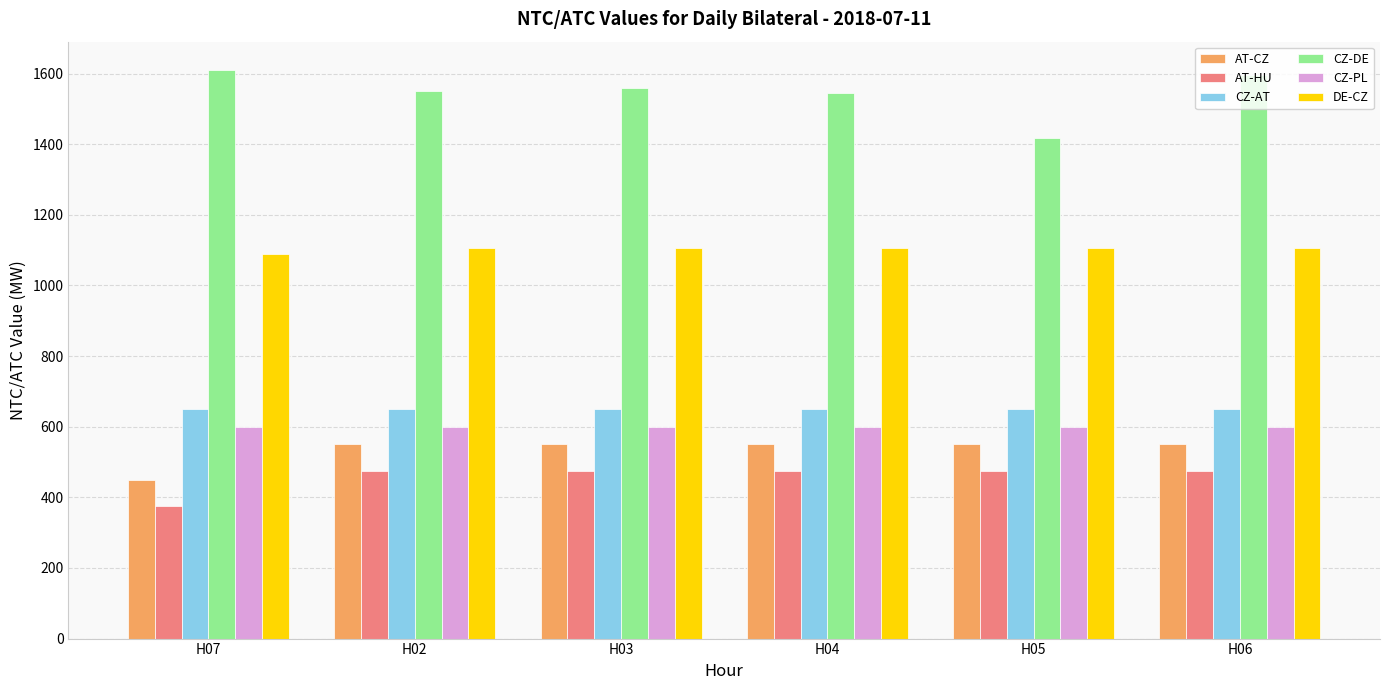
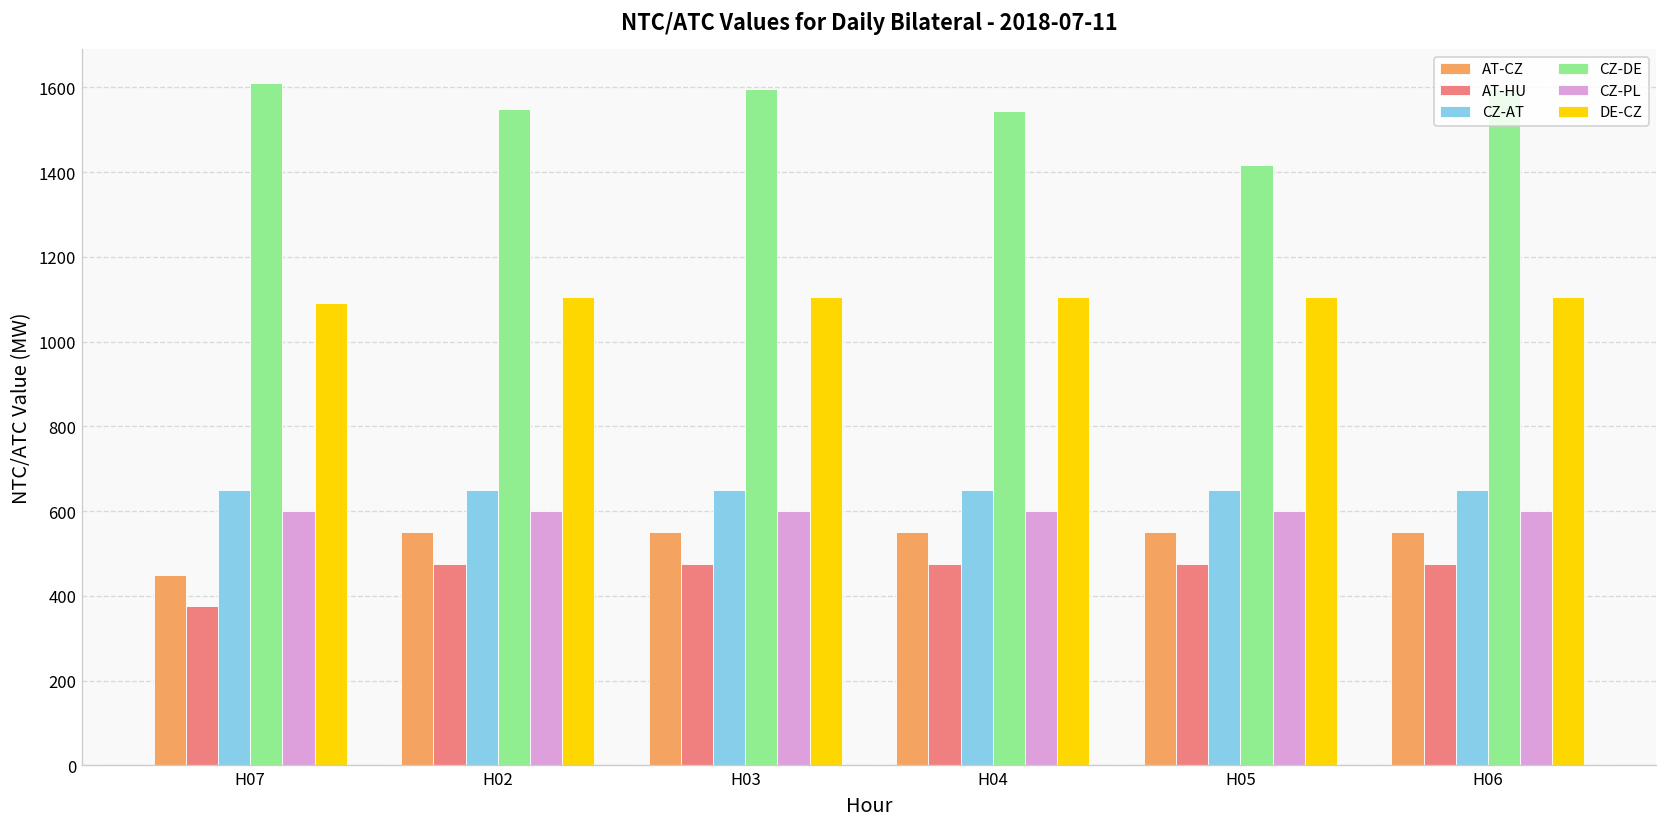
  {
    "CZ-AT": {
      "H07": 650,
      "H02": 650,
      "H03": 650,
      "H04": 650,
      "H05": 650,
      "H06": 650
    },
    "CZ-DE": {
      "H07": 1610,
      "H02": 1550,
-     "H03": 1560,
+     "H03": 1600,
      "H04": 1550,
      "H05": 1420
    },
    "CZ-PL": {
      "H07": 600,
      "H02": 600,
      "H03": 600,
      "H04": 600,
      "H05": 600,
      "H06": 600
    },
    "DE-CZ": {
      "H07": 1090,
      "H02": 1110,
      "H03": 1110,
      "H04": 1110,
      "H05": 1110,
      "H06": 1110
    }
  }
